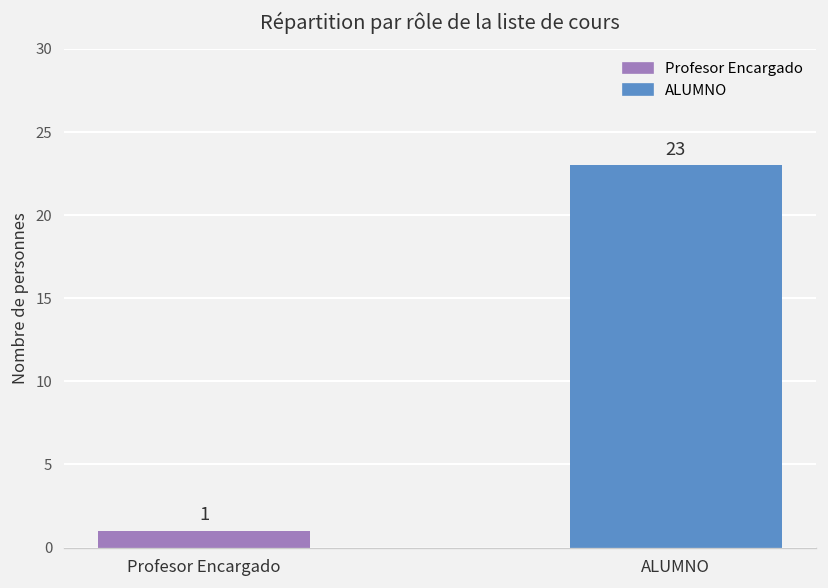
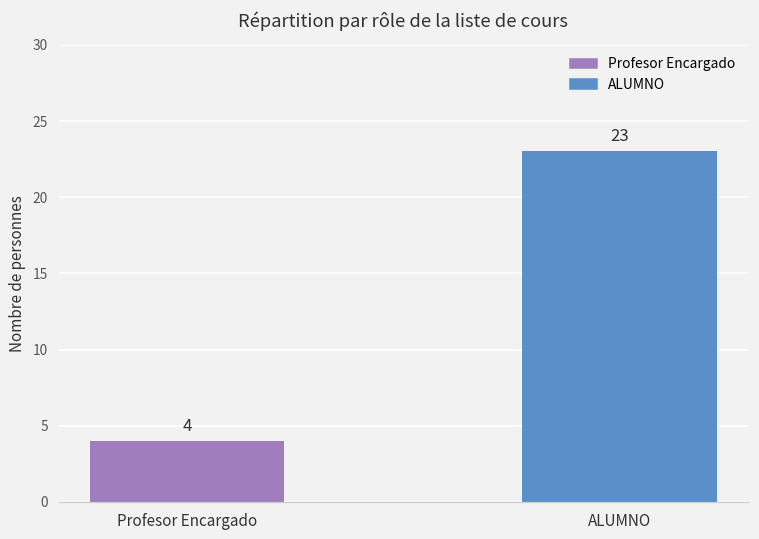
  {
-   "Profesor Encargado": 1,
+   "Profesor Encargado": 4,
    "ALUMNO": 23
  }
